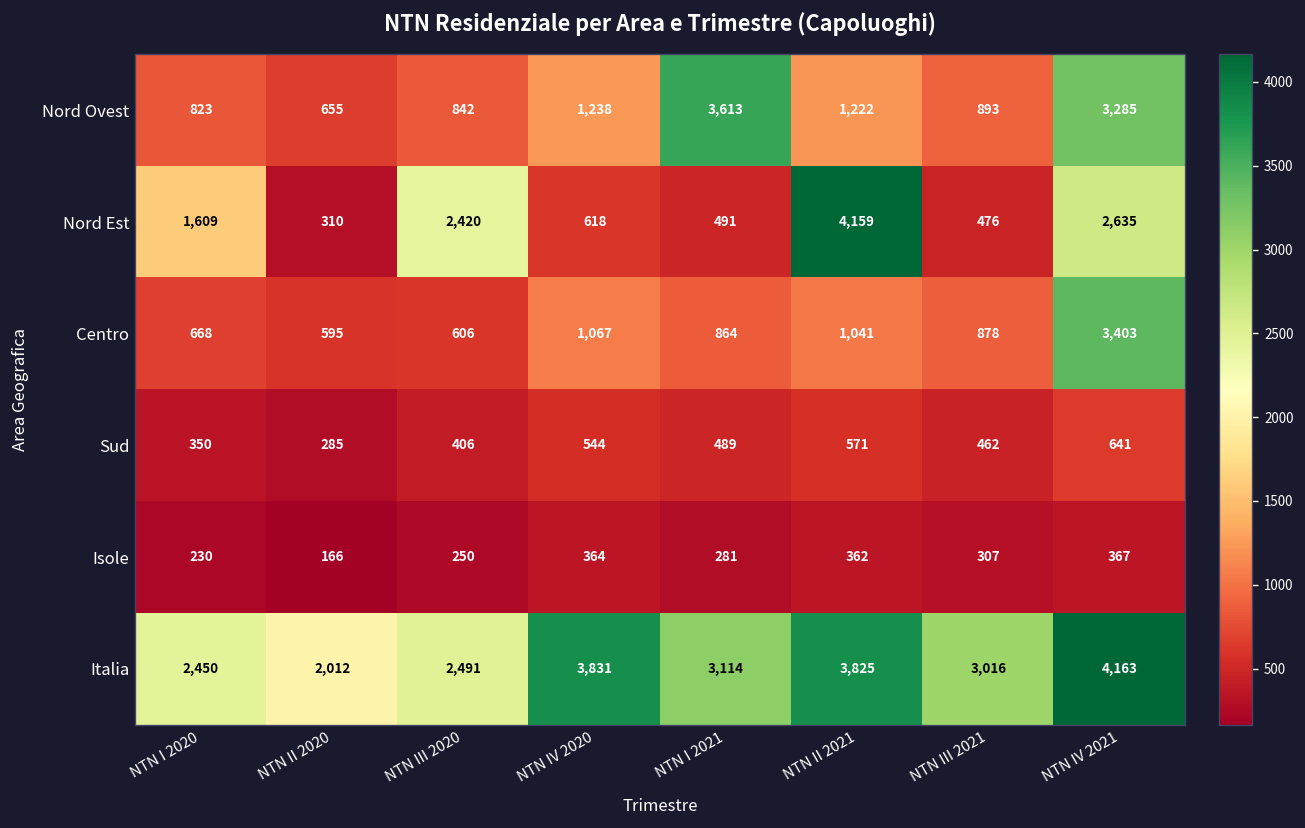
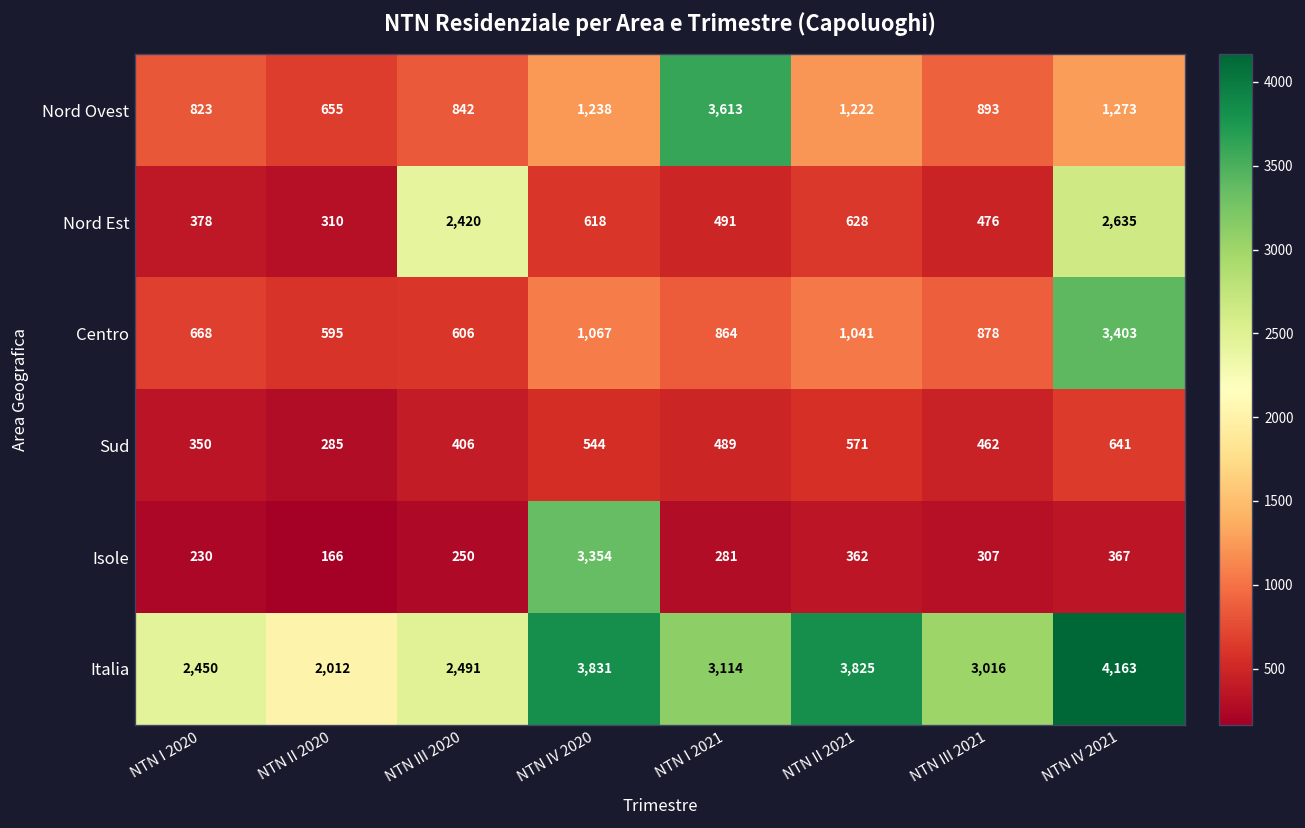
  {
    "Nord Ovest": {
      "NTN I 2020": "823",
      "NTN II 2020": "655",
      "NTN III 2020": "842",
      "NTN IV 2020": "1,238",
      "NTN I 2021": "3,613",
      "NTN II 2021": "1,222",
      "NTN III 2021": "893",
-     "NTN IV 2021": "3,285"
+     "NTN IV 2021": "1,273"
    },
    "Nord Est": {
-     "NTN I 2020": "1,609",
+     "NTN I 2020": "378",
      "NTN II 2020": "310",
      "NTN III 2020": "2,420",
      "NTN IV 2020": "618",
      "NTN I 2021": "491",
-     "NTN II 2021": "4,159",
+     "NTN II 2021": "628",
      "NTN III 2021": "476",
      "NTN IV 2021": "2,635"
    },
    "Centro": {
      "NTN I 2020": "668",
      "NTN II 2020": "595",
      "NTN III 2020": "606",
      "NTN IV 2020": "1,067",
      "NTN I 2021": "864",
      "NTN II 2021": "1,041",
      "NTN III 2021": "878",
      "NTN IV 2021": "3,403"
    },
    "Sud": {
      "NTN I 2020": "350",
      "NTN II 2020": "285",
      "NTN III 2020": "406",
      "NTN IV 2020": "544",
      "NTN I 2021": "489",
      "NTN II 2021": "571",
      "NTN III 2021": "462",
      "NTN IV 2021": "641"
    },
    "Isole": {
      "NTN I 2020": "230",
      "NTN II 2020": "166",
      "NTN III 2020": "250",
-     "NTN IV 2020": "364",
+     "NTN IV 2020": "3,354",
      "NTN I 2021": "281",
      "NTN II 2021": "362",
      "NTN III 2021": "307",
      "NTN IV 2021": "367"
    },
    "Italia": {
      "NTN I 2020": "2,450",
      "NTN II 2020": "2,012",
      "NTN III 2020": "2,491",
      "NTN IV 2020": "3,831",
      "NTN I 2021": "3,114",
      "NTN II 2021": "3,825",
      "NTN III 2021": "3,016",
      "NTN IV 2021": "4,163"
    }
  }
